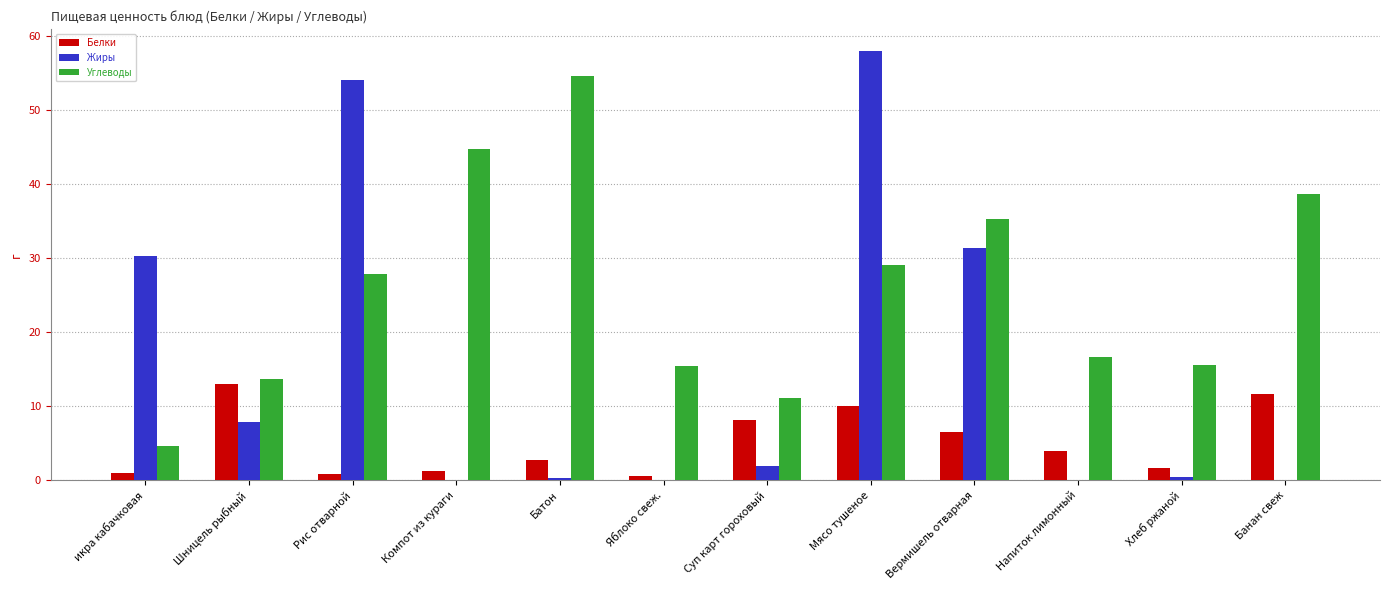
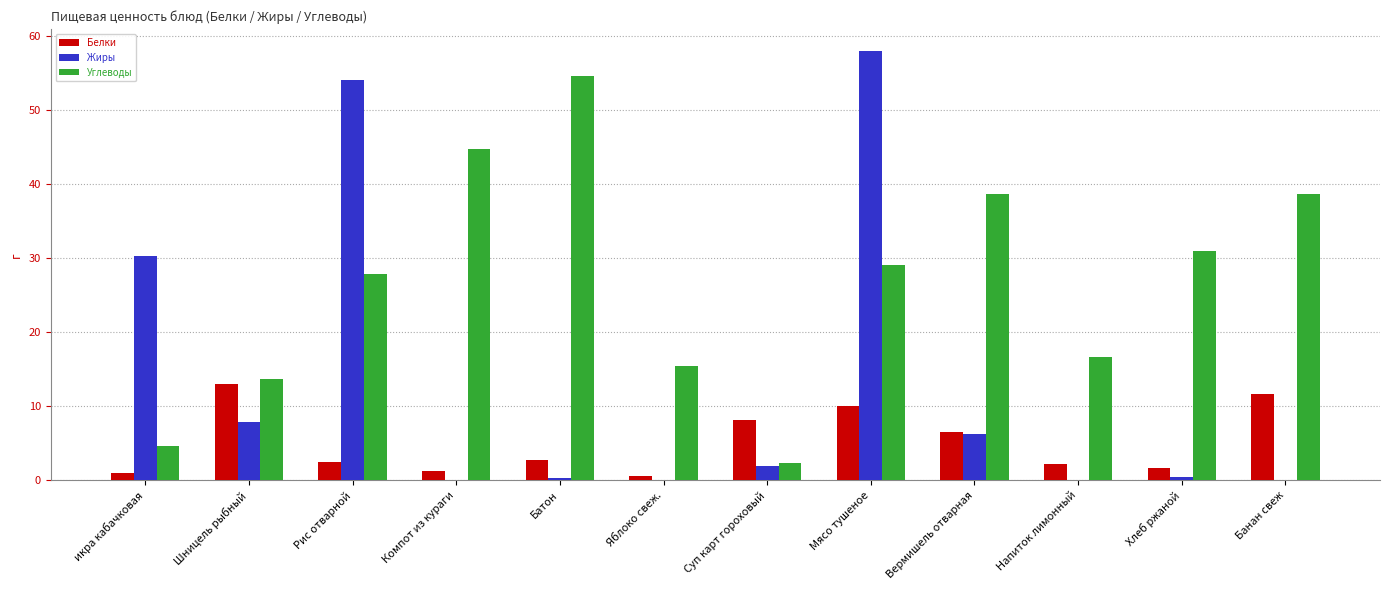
  {
    "Белки": {
      "икра кабачковая": 1,
      "Шницель рыбный": 13,
-     "Рис отварной": 1,
+     "Рис отварной": 3,
      "Компот из кураги": 1,
      "Батон": 3,
      "Яблоко свеж.": 1,
      "Суп карт гороховый": 8,
      "Мясо тушеное": 10,
      "Вермишель отварная": 6,
-     "Напиток лимонный": 4,
+     "Напиток лимонный": 2,
      "Хлеб ржаной": 2,
      "Банан свеж": 12
    },
    "Жиры": {
      "икра кабачковая": 30,
      "Шницель рыбный": 8,
      "Рис отварной": 54,
      "Компот из кураги": 0,
      "Батон": 0,
      "Яблоко свеж.": 0,
      "Суп карт гороховый": 2,
      "Мясо тушеное": 58,
-     "Вермишель отварная": 31,
+     "Вермишель отварная": 6,
      "Напиток лимонный": 0,
      "Хлеб ржаной": 0,
      "Банан свеж": 0
    },
    "Углеводы": {
      "икра кабачковая": 5,
      "Шницель рыбный": 14,
      "Рис отварной": 28,
      "Компот из кураги": 45,
      "Батон": 55,
      "Яблоко свеж.": 15,
-     "Суп карт гороховый": 11,
+     "Суп карт гороховый": 2,
      "Мясо тушеное": 29,
-     "Вермишель отварная": 35,
+     "Вермишель отварная": 39,
      "Напиток лимонный": 17,
-     "Хлеб ржаной": 16,
+     "Хлеб ржаной": 31,
      "Банан свеж": 39
    }
  }
